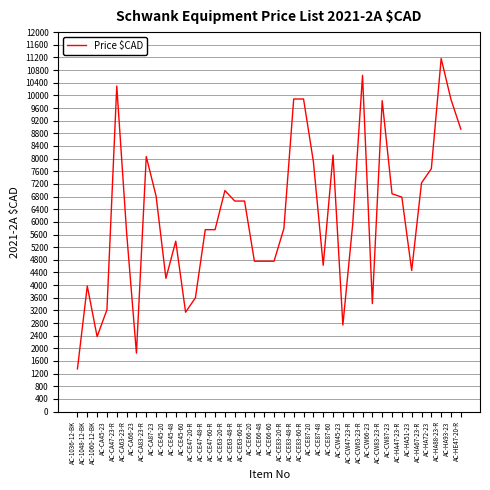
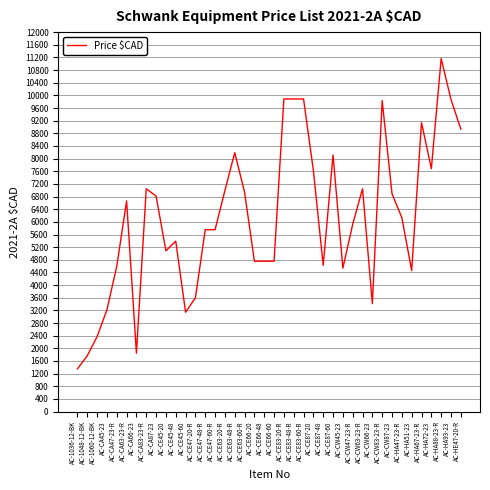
  {
    "AC-1036-12-BK": 1400,
-   "AC-1048-12-BK": 4000,
+   "AC-1048-12-BK": 1800,
    "AC-1060-12-BK": 2400,
    "AC-CA45-23": 3200,
-   "AC-CA47-23-R": 10300,
-   "AC-CA63-23-R": 5700,
+   "AC-CA47-23-R": 4600,
+   "AC-CA63-23-R": 6700,
    "AC-CA66-23": 1800,
-   "AC-CA83-23-R": 8100,
+   "AC-CA83-23-R": 7000,
    "AC-CA87-23": 6800,
-   "AC-CE45-20": 4200,
+   "AC-CE45-20": 5100,
    "AC-CE45-48": 5400,
    "AC-CE45-60": 3100,
    "AC-CE47-20-R": 3600,
    "AC-CE47-48-R": 5800,
    "AC-CE47-60-R": 5800,
    "AC-CE63-20-R": 7000,
-   "AC-CE63-48-R": 6700,
-   "AC-CE63-60-R": 6700,
+   "AC-CE63-48-R": 8200,
+   "AC-CE63-60-R": 6900,
    "AC-CE66-20": 4800,
    "AC-CE66-48": 4800,
    "AC-CE66-60": 4800,
-   "AC-CE83-20-R": 5800,
+   "AC-CE83-20-R": 9900,
    "AC-CE83-48-R": 9900,
    "AC-CE83-60-R": 9900,
-   "AC-CE87-20": 7900,
+   "AC-CE87-20": 7600,
    "AC-CE87-48": 4600,
    "AC-CE87-60": 8100,
-   "AC-CW45-23": 2700,
+   "AC-CW45-23": 4500,
    "AC-CW47-23-R": 5900,
-   "AC-CW63-23-R": 10600,
+   "AC-CW63-23-R": 7000,
    "AC-CW66-23": 3400,
    "AC-CW83-23-R": 9800,
    "AC-CW87-23": 6900,
-   "AC-HA47-23-R": 6800,
+   "AC-HA47-23-R": 6100,
    "AC-HA51-23": 4500,
-   "AC-HA67-23-R": 7200,
+   "AC-HA67-23-R": 9100,
    "AC-HA72-23": 7700,
    "AC-HA88-23-R": 11200,
    "AC-HA93-23": 9900,
    "AC-HE47-20-R": 8900
  }
